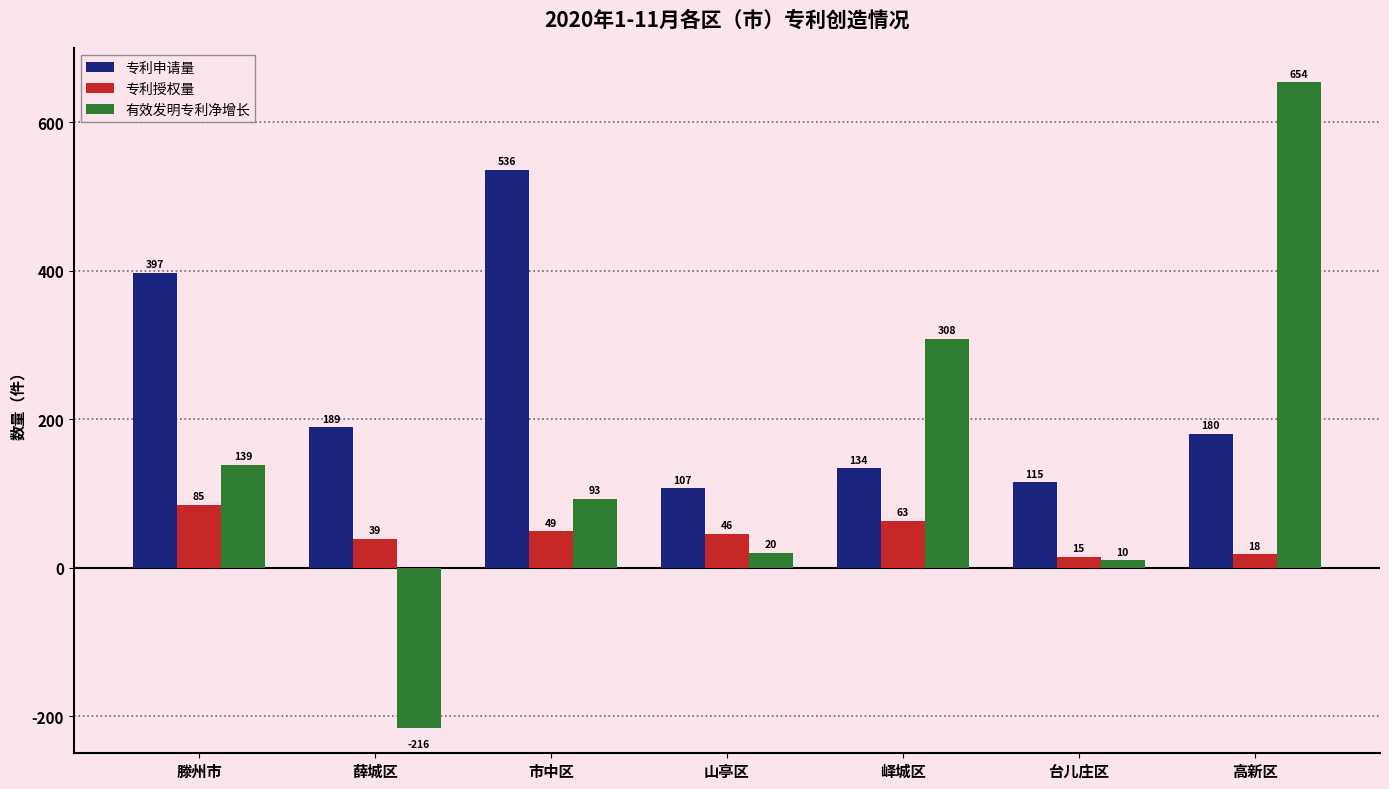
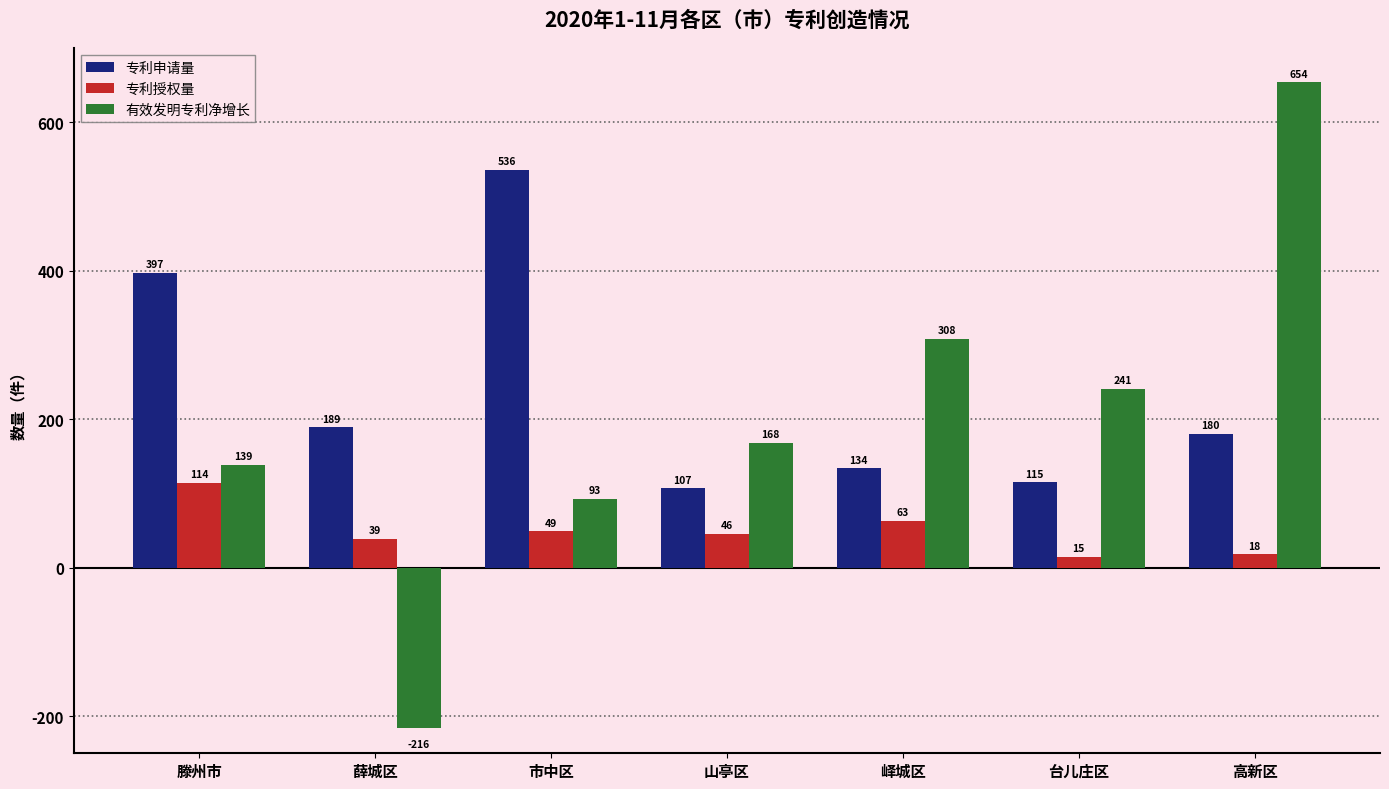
  {
    "专利申请量": {
      "滕州市": 397,
      "薛城区": 189,
      "市中区": 536,
      "山亭区": 107,
      "峄城区": 134,
      "台儿庄区": 115,
      "高新区": 180
    },
    "专利授权量": {
-     "滕州市": 85,
+     "滕州市": 114,
      "薛城区": 39,
      "市中区": 49,
      "山亭区": 46,
      "峄城区": 63,
      "台儿庄区": 15,
      "高新区": 18
    },
    "有效发明专利净增长": {
      "滕州市": 139,
      "薛城区": -216,
      "市中区": 93,
-     "山亭区": 20,
+     "山亭区": 168,
      "峄城区": 308,
-     "台儿庄区": 10,
+     "台儿庄区": 241,
      "高新区": 654
    }
  }
